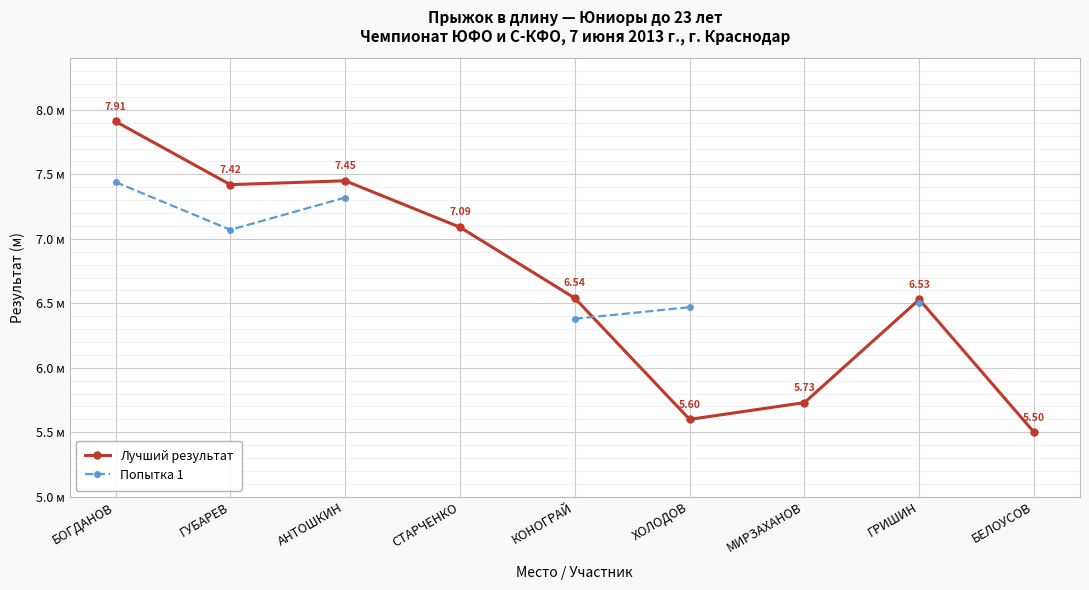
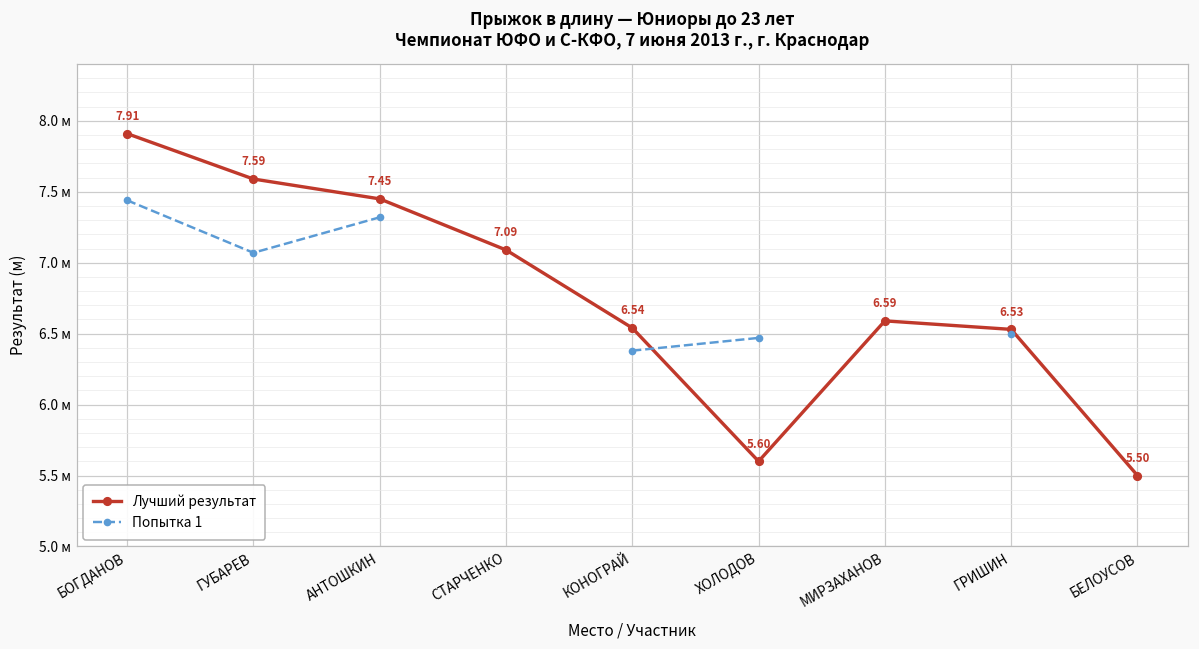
  {
    "Лучший результат": {
      "БОГДАНОВ": "7.91",
-     "ГУБАРЕВ": "7.42",
+     "ГУБАРЕВ": "7.59",
      "АНТОШКИН": "7.45",
      "СТАРЧЕНКО": "7.09",
      "КОНОГРАЙ": "6.54",
      "ХОЛОДОВ": "5.60",
-     "МИРЗАХАНОВ": "5.73",
+     "МИРЗАХАНОВ": "6.59",
      "ГРИШИН": "6.53",
      "БЕЛОУСОВ": "5.50"
    },
    "Попытка 1": {
      "БОГДАНОВ": "7.44 м",
      "ГУБАРЕВ": "7.07 м",
      "АНТОШКИН": "7.32 м",
      "КОНОГРАЙ": "6.38 м",
      "ХОЛОДОВ": "6.47 м",
      "ГРИШИН": "6.50 м"
    }
  }
